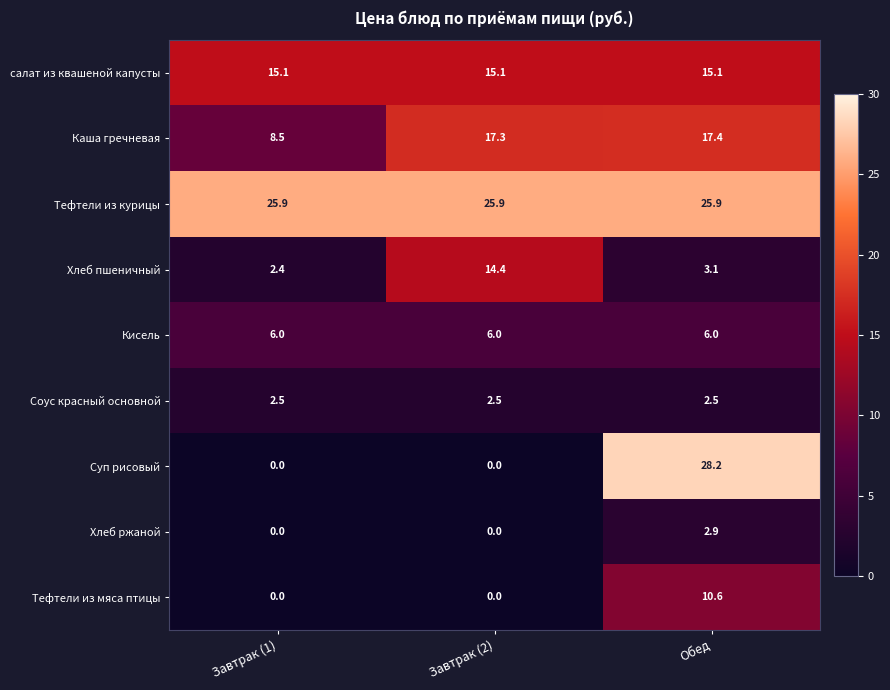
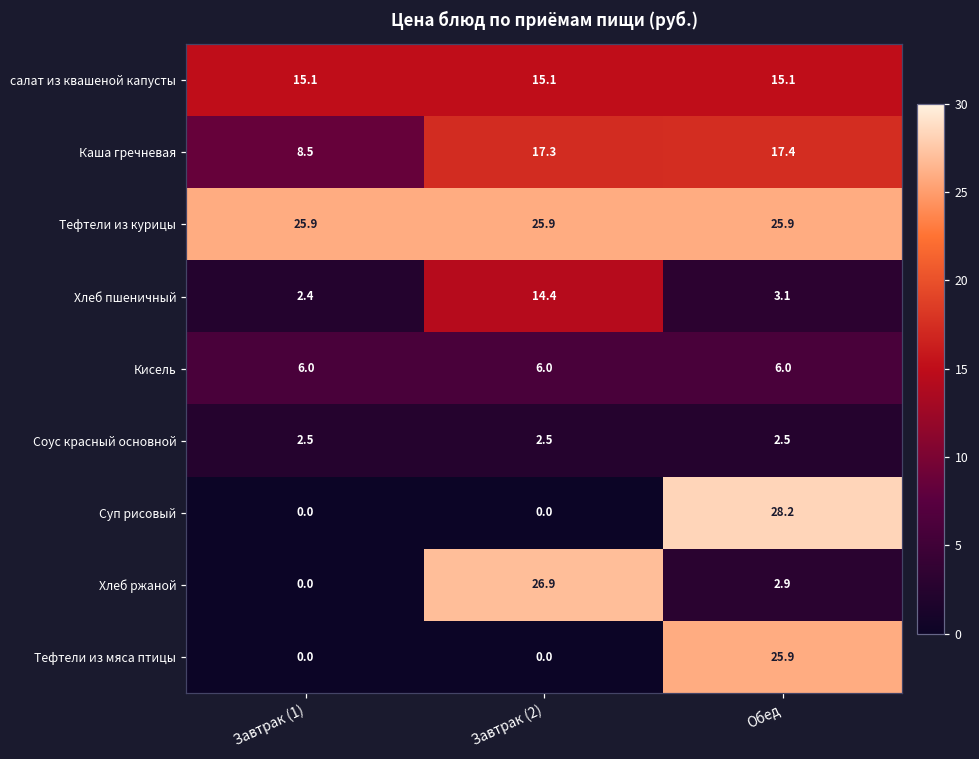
  {
    "салат из квашеной капусты": {
      "Завтрак (1)": 15.1,
      "Завтрак (2)": 15.1,
      "Обед": 15.1
    },
    "Каша гречневая": {
      "Завтрак (1)": 8.5,
      "Завтрак (2)": 17.3,
      "Обед": 17.4
    },
    "Тефтели из курицы": {
      "Завтрак (1)": 25.9,
      "Завтрак (2)": 25.9,
      "Обед": 25.9
    },
    "Хлеб пшеничный": {
      "Завтрак (1)": 2.4,
      "Завтрак (2)": 14.4,
      "Обед": 3.1
    },
    "Кисель": {
      "Завтрак (1)": 6.0,
      "Завтрак (2)": 6.0,
      "Обед": 6.0
    },
    "Соус красный основной": {
      "Завтрак (1)": 2.5,
      "Завтрак (2)": 2.5,
      "Обед": 2.5
    },
    "Суп рисовый": {
      "Завтрак (1)": 0.0,
      "Завтрак (2)": 0.0,
      "Обед": 28.2
    },
    "Хлеб ржаной": {
      "Завтрак (1)": 0.0,
-     "Завтрак (2)": 0.0,
+     "Завтрак (2)": 26.9,
      "Обед": 2.9
    },
    "Тефтели из мяса птицы": {
      "Завтрак (1)": 0.0,
      "Завтрак (2)": 0.0,
-     "Обед": 10.6
+     "Обед": 25.9
    }
  }
